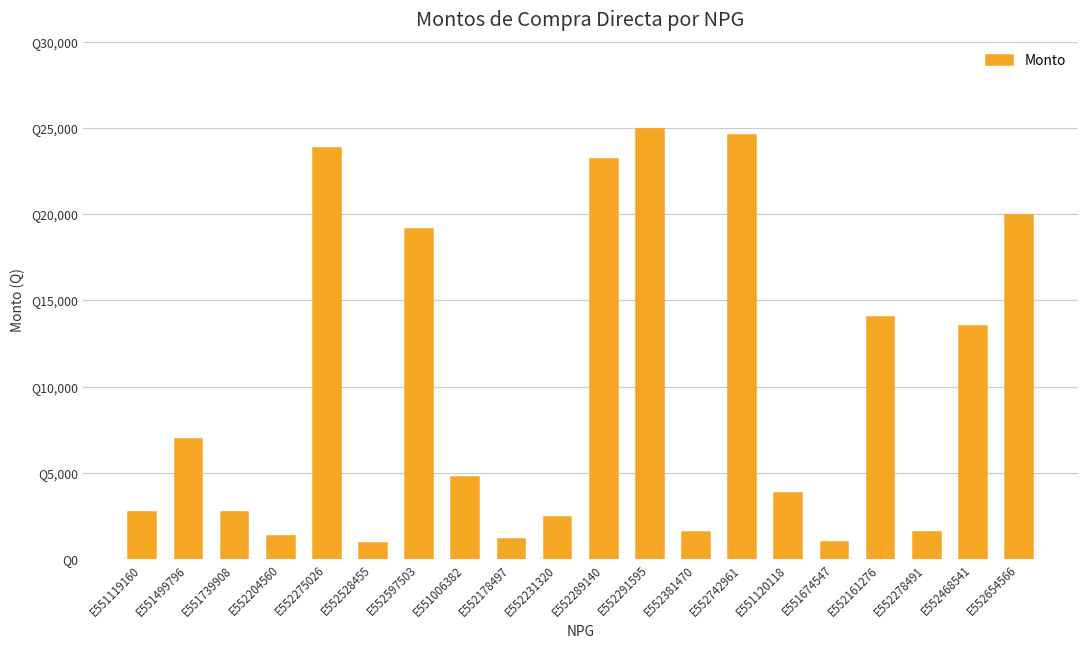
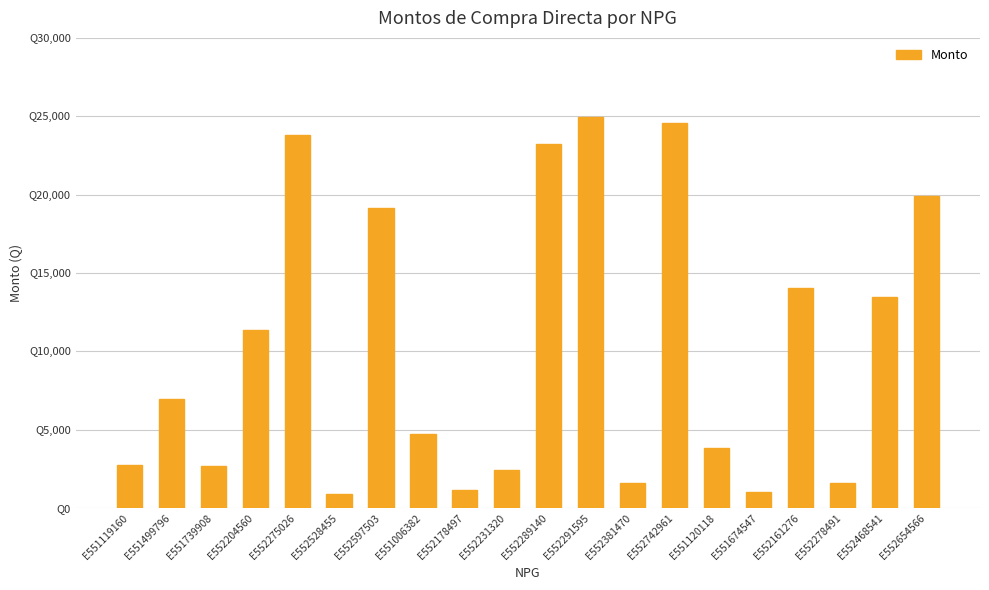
  {
    "E551119160": "Q2,700",
    "E551499796": "Q7,000",
    "E551739908": "Q2,700",
-   "E552204560": "Q1,400",
+   "E552204560": "Q11,400",
    "E552275026": "Q23,800",
    "E552528455": "Q900",
    "E552597503": "Q19,100",
    "E551006382": "Q4,700",
    "E552178497": "Q1,200",
    "E552231320": "Q2,500",
    "E552289140": "Q23,200",
    "E552291595": "Q25,000",
    "E552381470": "Q1,600",
    "E552742961": "Q24,600",
    "E551120118": "Q3,800",
    "E551674547": "Q1,000",
    "E552161276": "Q14,100",
    "E552278491": "Q1,600",
    "E552468541": "Q13,500",
    "E552654566": "Q19,900"
  }
